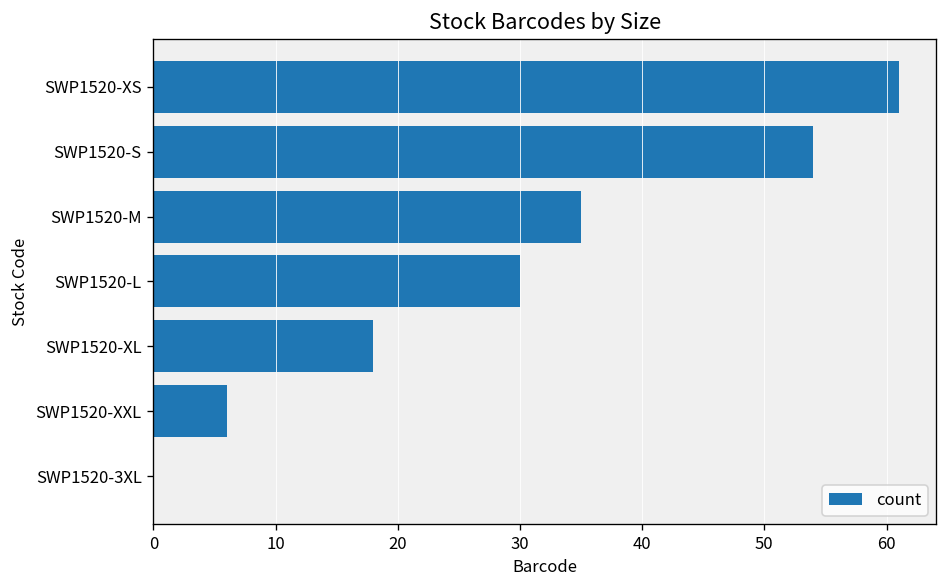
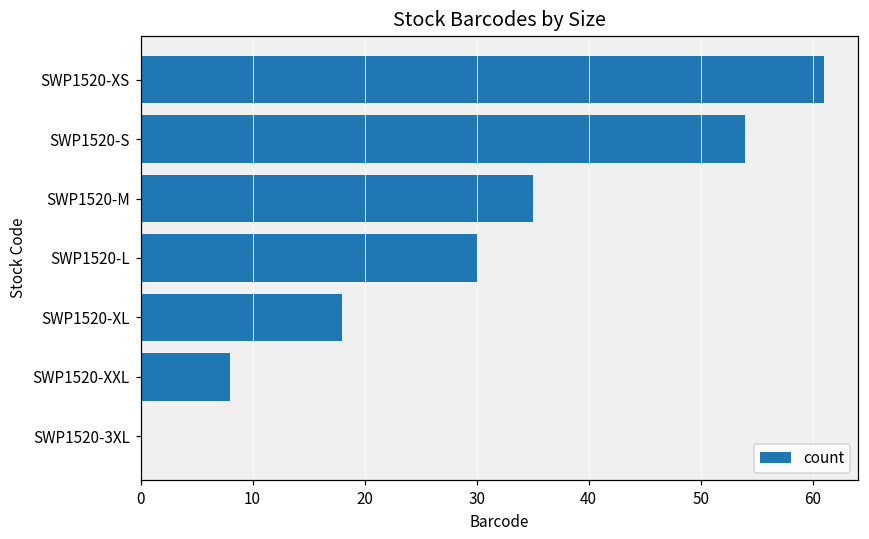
  {
    "SWP1520-XS": 61.0,
    "SWP1520-S": 54.0,
    "SWP1520-M": 35.0,
    "SWP1520-L": 30.0,
    "SWP1520-XL": 18.0,
-   "SWP1520-XXL": 6.0,
+   "SWP1520-XXL": 8.0,
    "SWP1520-3XL": 0.0
  }
